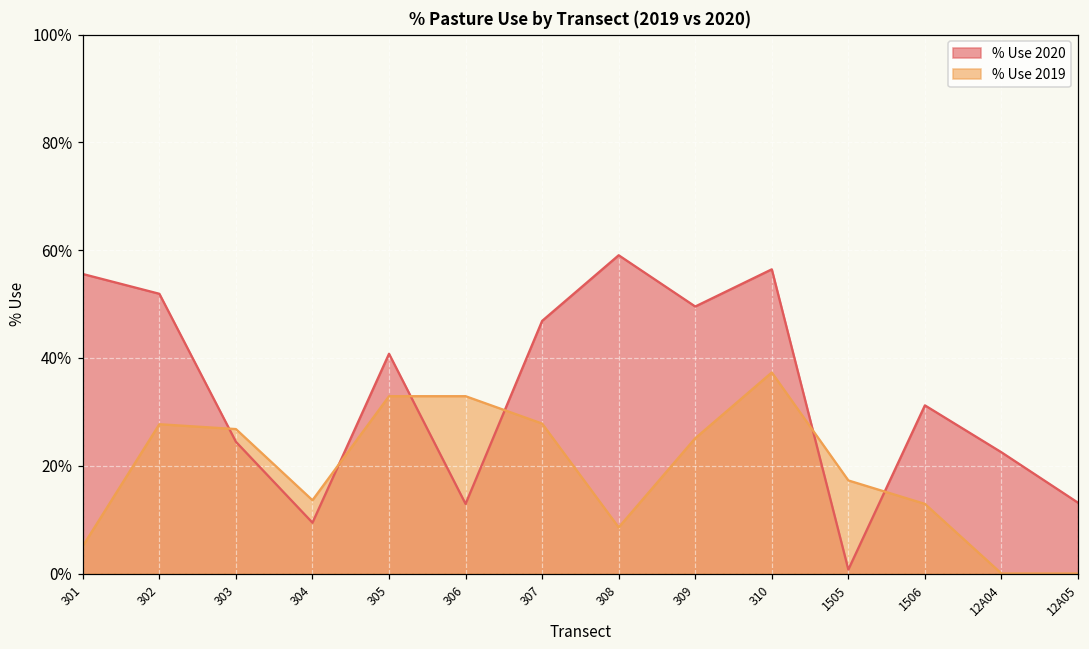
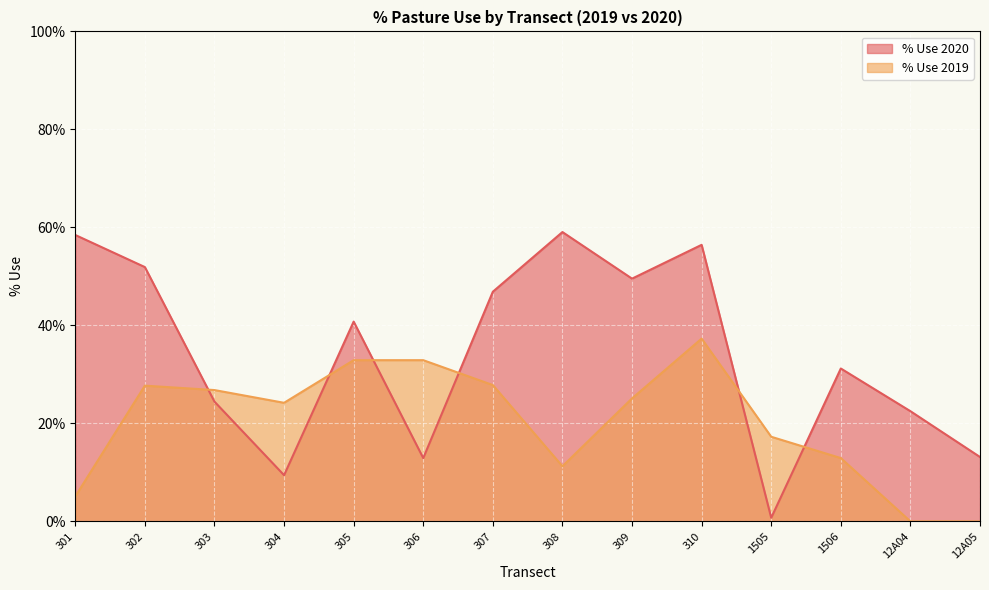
  {
    "% Use 2020": {
-     "301": "56%",
+     "301": "58%",
      "302": "52%",
      "303": "24%",
      "304": "9%",
      "305": "41%",
      "306": "13%",
      "307": "47%",
      "308": "59%",
      "309": "50%",
      "310": "56%",
      "1505": "1%",
      "1506": "31%",
      "12A04": "22%",
      "12A05": "13%"
    },
    "% Use 2019": {
      "301": "5%",
      "302": "28%",
      "303": "27%",
-     "304": "14%",
+     "304": "24%",
      "305": "33%",
      "306": "33%",
      "307": "28%",
-     "308": "9%",
+     "308": "11%",
      "309": "25%",
      "310": "37%",
      "1505": "17%",
      "1506": "13%",
      "12A04": "0%",
      "12A05": "0%"
    }
  }
